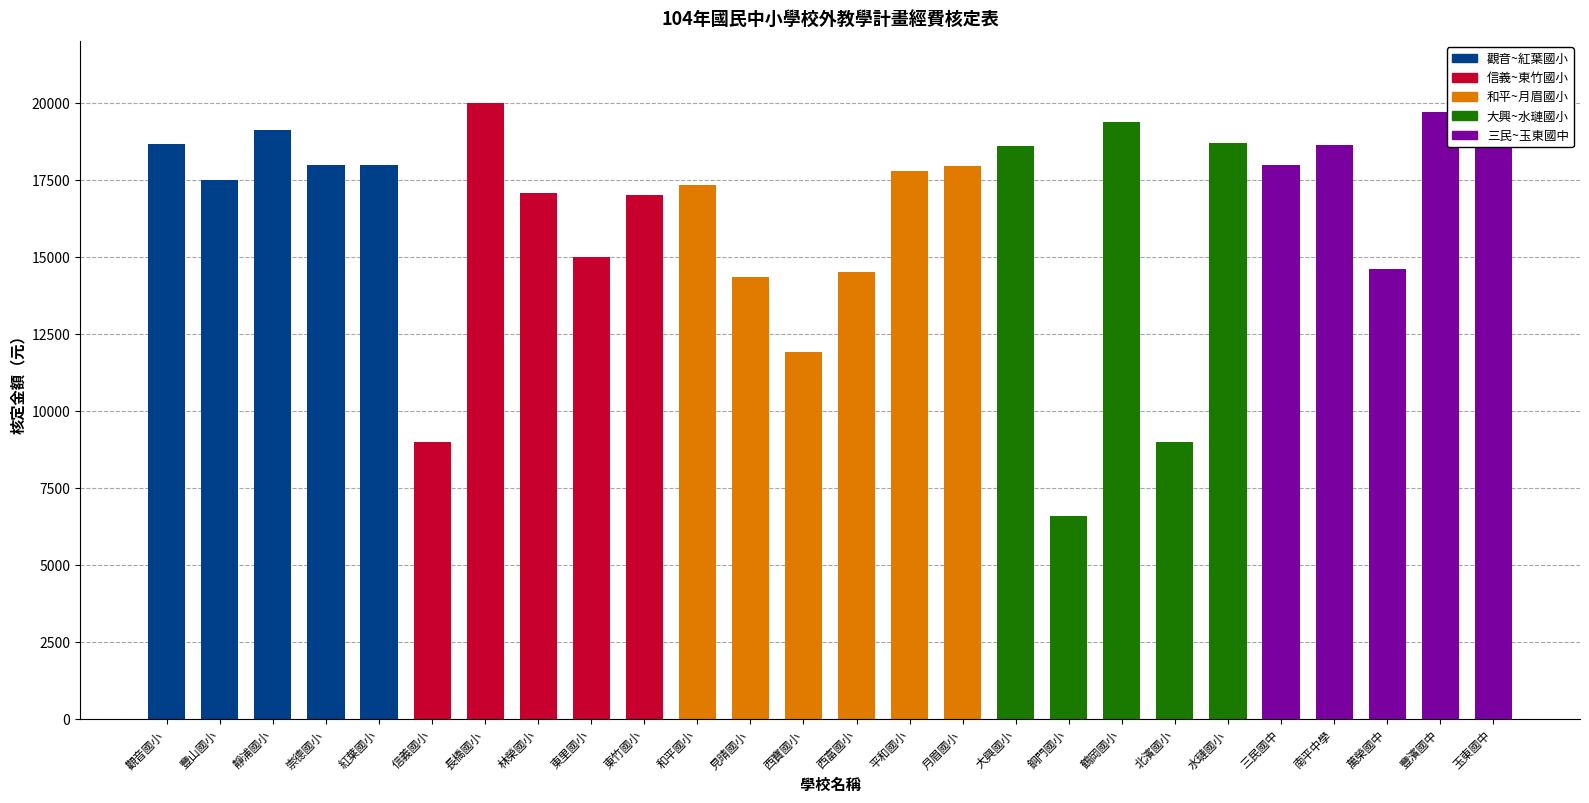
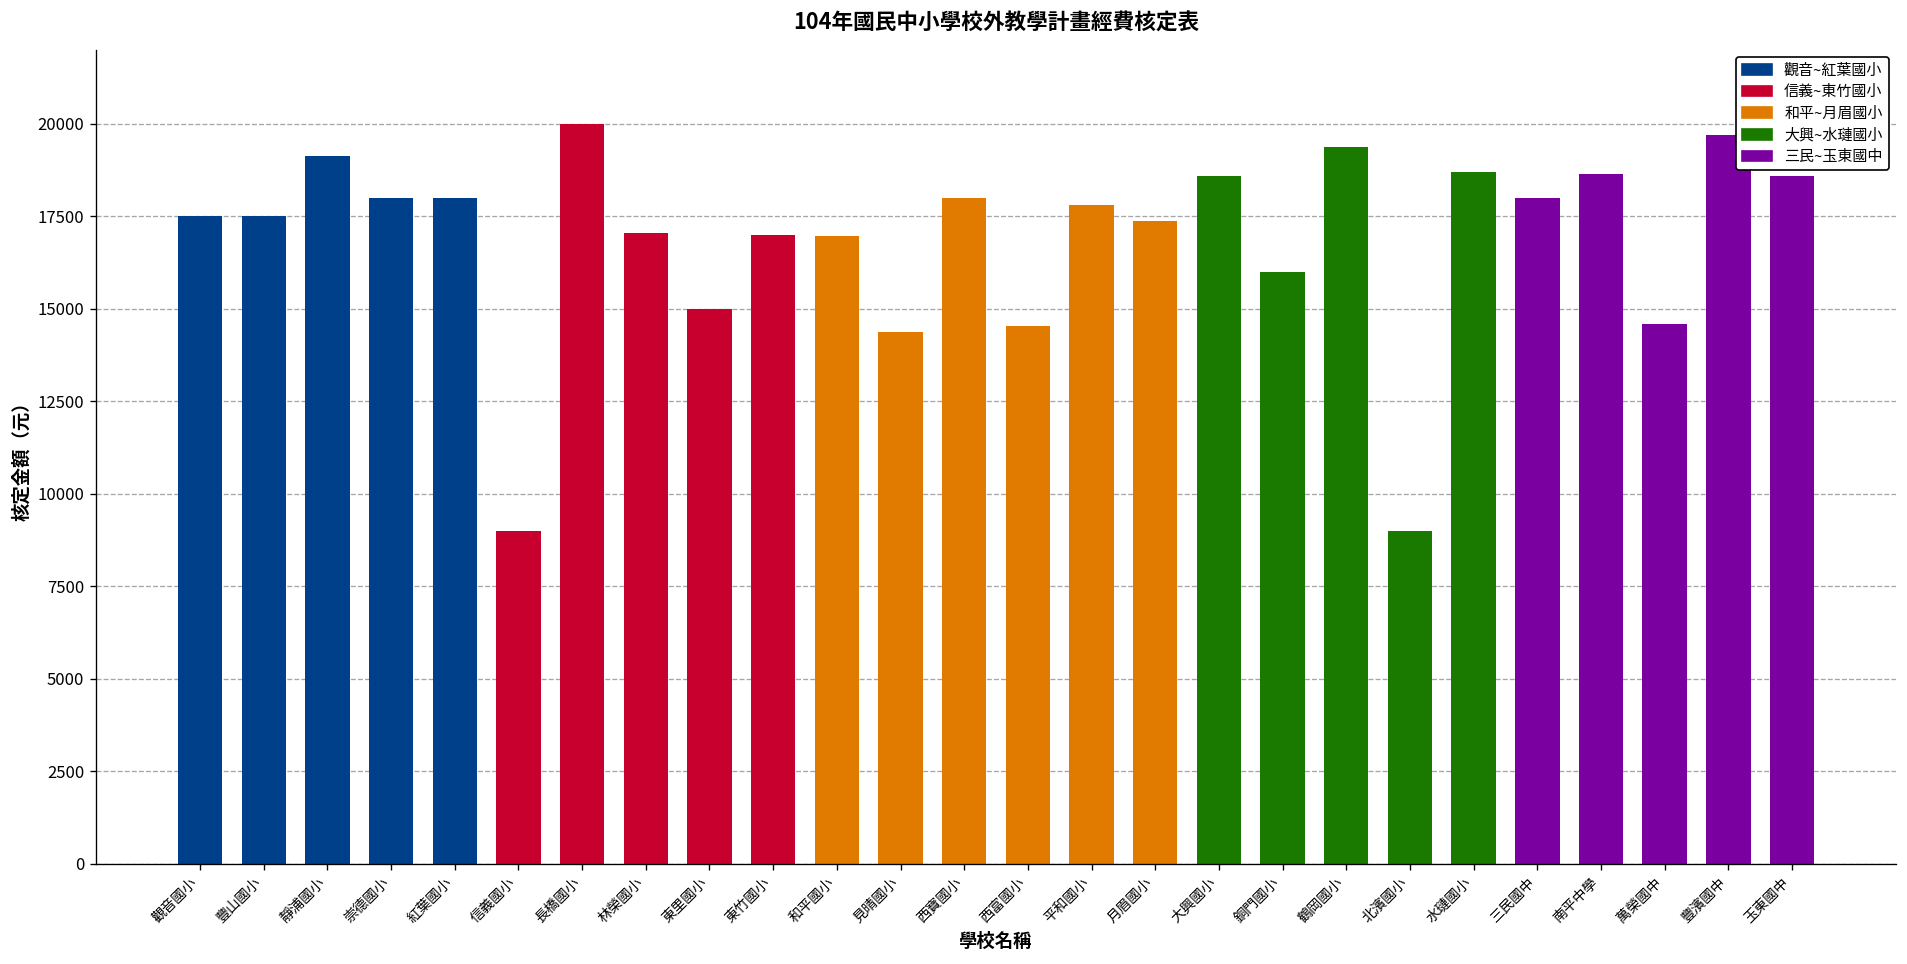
  {
-   "觀音國小": 18700,
+   "觀音國小": 17500,
    "豐山國小": 17500,
    "靜浦國小": 19100,
    "崇德國小": 18000,
    "紅葉國小": 18000,
    "信義國小": 9000,
    "長橋國小": 20000,
    "林榮國小": 17100,
    "東里國小": 15000,
    "東竹國小": 17000,
-   "和平國小": 17300,
+   "和平國小": 17000,
    "見晴國小": 14400,
-   "西寶國小": 11900,
+   "西寶國小": 18000,
    "西富國小": 14500,
    "平和國小": 17800,
-   "月眉國小": 17900,
+   "月眉國小": 17400,
    "大興國小": 18600,
-   "銅門國小": 6600,
+   "銅門國小": 16000,
    "鶴岡國小": 19400,
    "北濱國小": 9000,
    "水璉國小": 18700,
    "三民國中": 18000,
    "南平中學": 18600,
    "萬榮國中": 14600,
    "豐濱國中": 19700
  }
